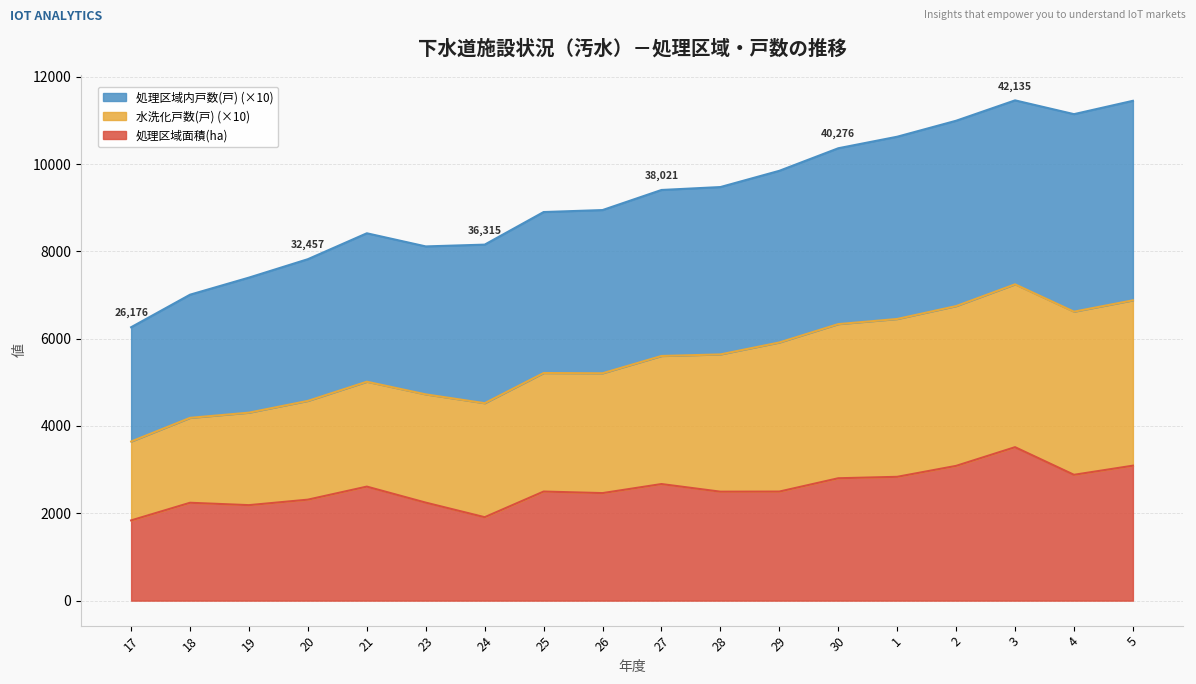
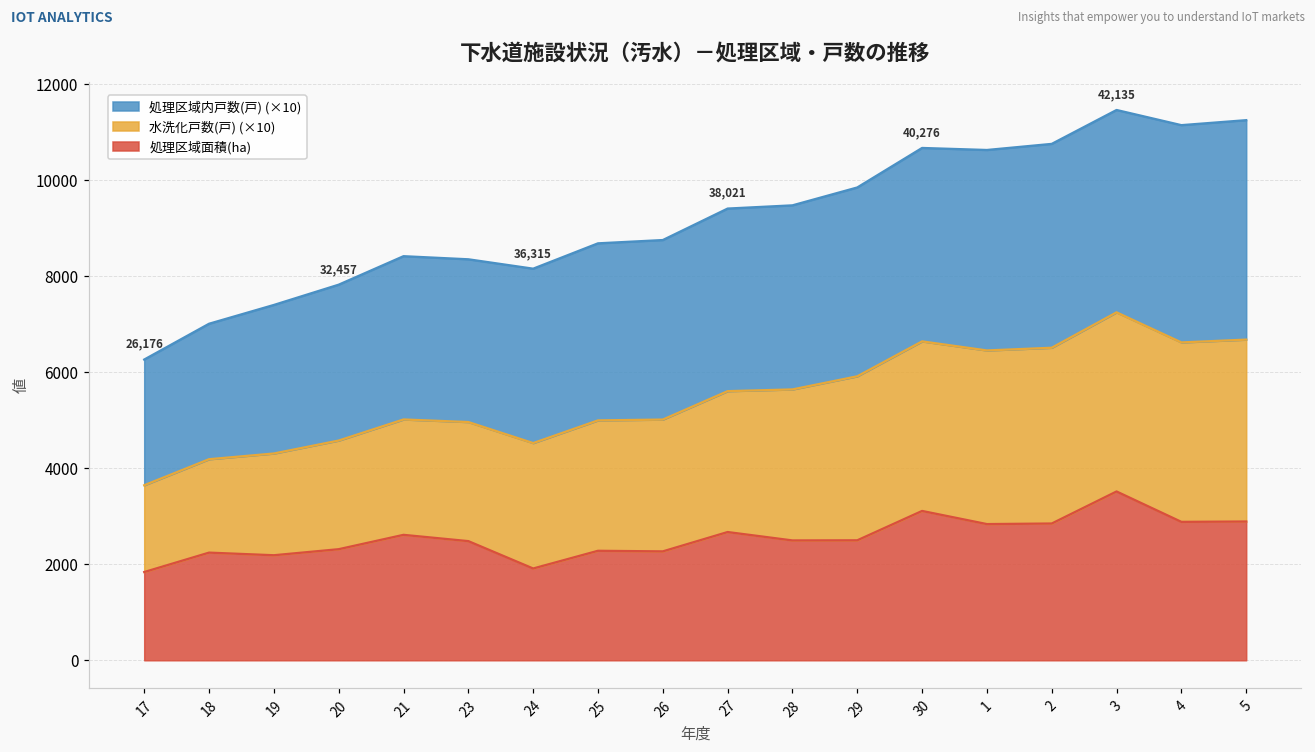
  {
    "処理区域面積(ha)": {
      "17": 1800,
      "18": 2200,
      "19": 2200,
      "20": 2300,
      "21": 2600,
-     "23": 2200,
+     "23": 2500,
      "24": 1900,
-     "25": 2500,
-     "26": 2500,
+     "25": 2300,
+     "26": 2300,
      "27": 2700,
      "28": 2500,
      "29": 2500,
-     "30": 2800,
+     "30": 3100,
      "1": 2800,
-     "2": 3100,
+     "2": 2800,
      "3": 3500,
      "4": 2900,
-     "5": 3100
+     "5": 2900
    }
  }
